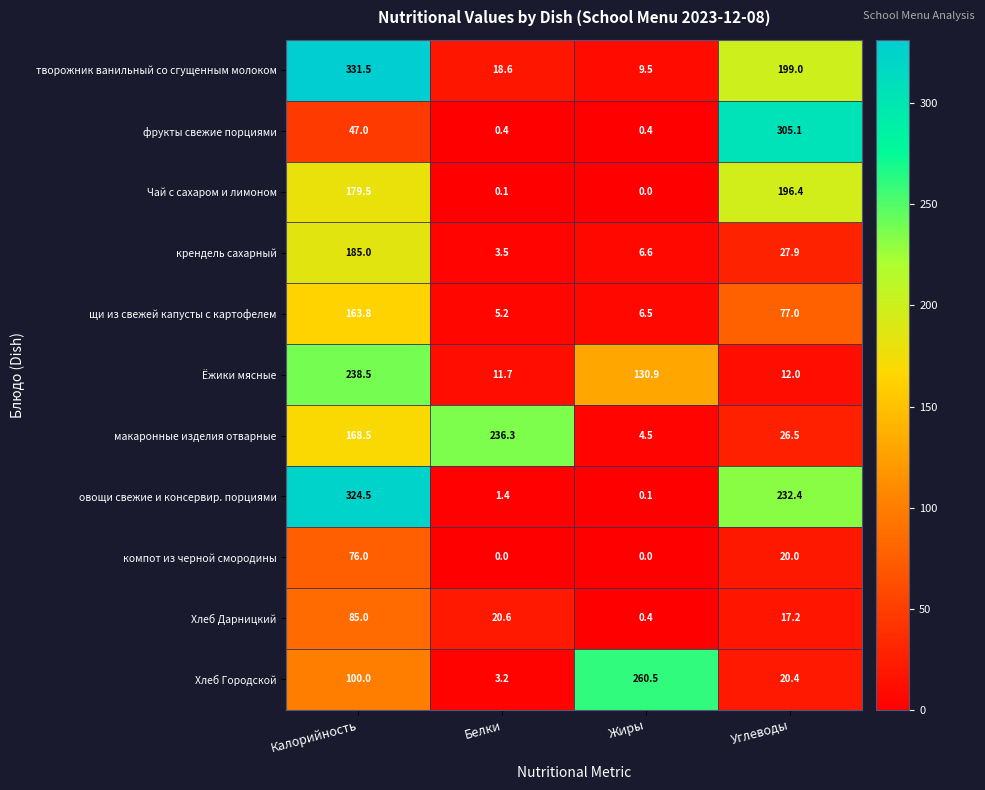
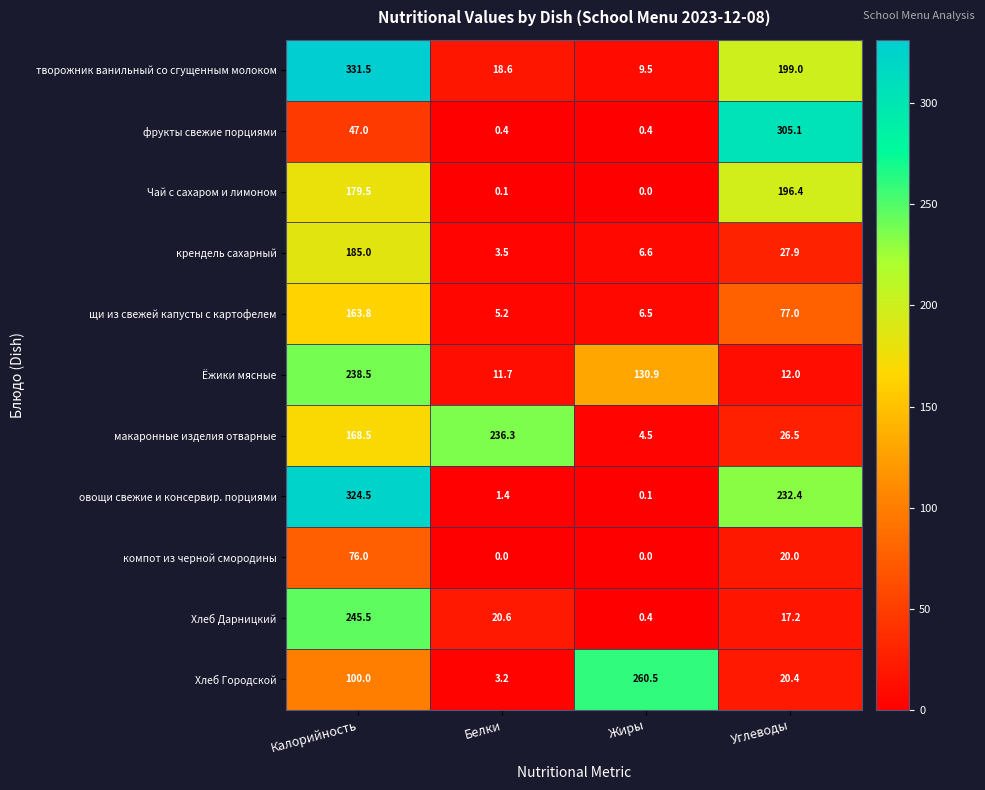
  {
    "творожник ванильный со сгущенным молоком": {
      "Калорийность": 331.5,
      "Белки": 18.6,
      "Жиры": 9.5,
      "Углеводы": 199.0
    },
    "фрукты свежие порциями": {
      "Калорийность": 47.0,
      "Белки": 0.4,
      "Жиры": 0.4,
      "Углеводы": 305.1
    },
    "Чай с сахаром и лимоном": {
      "Калорийность": 179.5,
      "Белки": 0.1,
      "Жиры": 0.0,
      "Углеводы": 196.4
    },
    "крендель сахарный": {
      "Калорийность": 185.0,
      "Белки": 3.5,
      "Жиры": 6.6,
      "Углеводы": 27.9
    },
    "щи из свежей капусты с картофелем": {
      "Калорийность": 163.8,
      "Белки": 5.2,
      "Жиры": 6.5,
      "Углеводы": 77.0
    },
    "Ёжики мясные": {
      "Калорийность": 238.5,
      "Белки": 11.7,
      "Жиры": 130.9,
      "Углеводы": 12.0
    },
    "макаронные изделия отварные": {
      "Калорийность": 168.5,
      "Белки": 236.3,
      "Жиры": 4.5,
      "Углеводы": 26.5
    },
    "овощи свежие и консервир. порциями": {
      "Калорийность": 324.5,
      "Белки": 1.4,
      "Жиры": 0.1,
      "Углеводы": 232.4
    },
    "компот из черной смородины": {
      "Калорийность": 76.0,
      "Белки": 0.0,
      "Жиры": 0.0,
      "Углеводы": 20.0
    },
    "Хлеб Дарницкий": {
-     "Калорийность": 85.0,
+     "Калорийность": 245.5,
      "Белки": 20.6,
      "Жиры": 0.4,
      "Углеводы": 17.2
    },
    "Хлеб Городской": {
      "Калорийность": 100.0,
      "Белки": 3.2,
      "Жиры": 260.5,
      "Углеводы": 20.4
    }
  }
